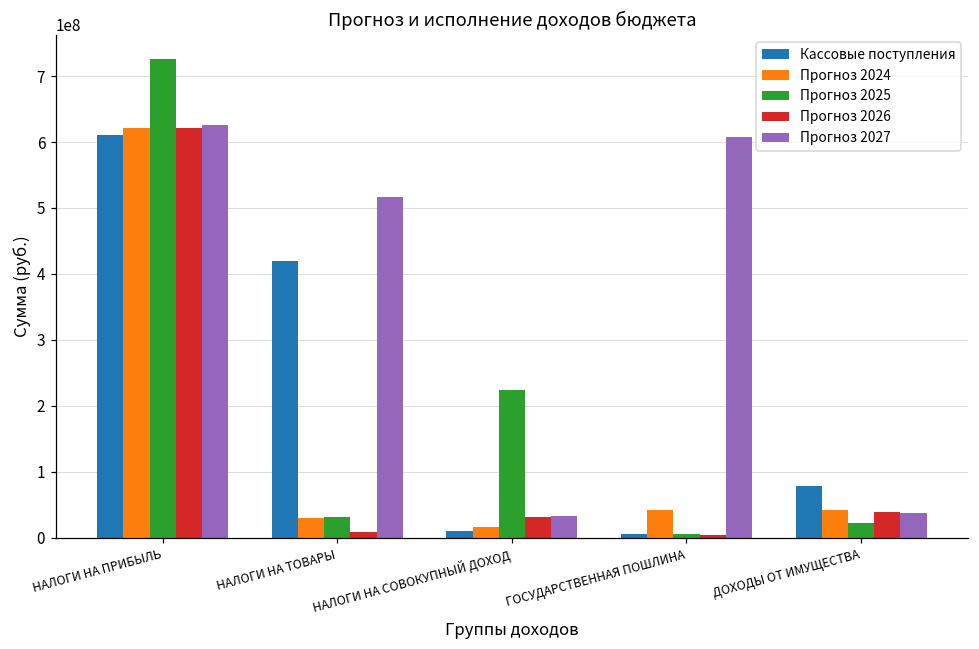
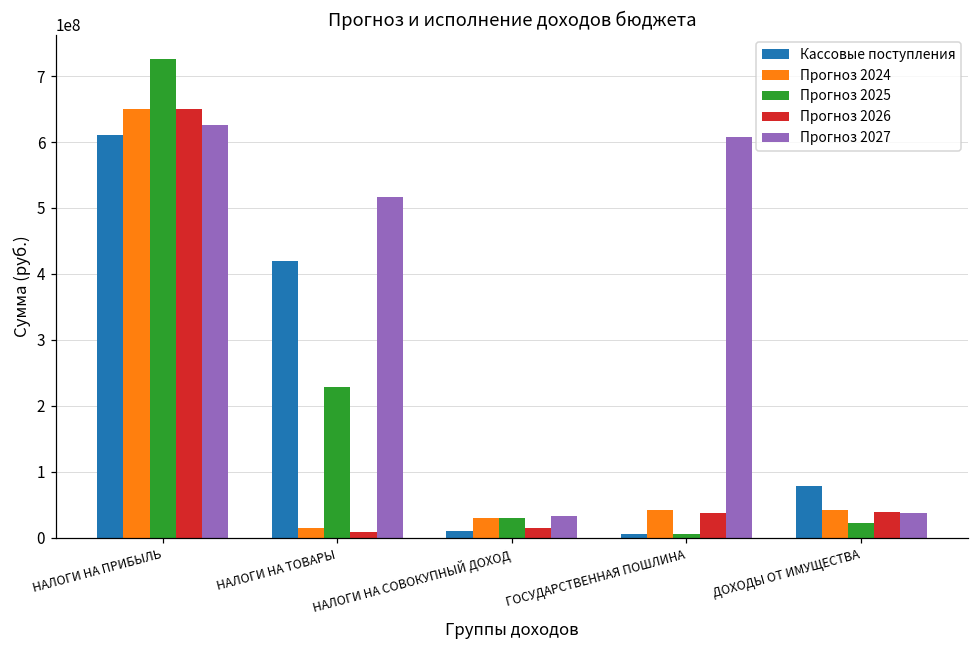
  {
    "Кассовые поступления": {
      "НАЛОГИ НА ПРИБЫЛЬ": 610000000,
      "НАЛОГИ НА ТОВАРЫ": 420000000,
      "НАЛОГИ НА СОВОКУПНЫЙ ДОХОД": 10000000,
      "ГОСУДАРСТВЕННАЯ ПОШЛИНА": 10000000,
      "ДОХОДЫ ОТ ИМУЩЕСТВА": 80000000
    },
    "Прогноз 2024": {
-     "НАЛОГИ НА ПРИБЫЛЬ": 620000000,
-     "НАЛОГИ НА ТОВАРЫ": 30000000,
-     "НАЛОГИ НА СОВОКУПНЫЙ ДОХОД": 20000000,
+     "НАЛОГИ НА ПРИБЫЛЬ": 650000000,
+     "НАЛОГИ НА ТОВАРЫ": 10000000,
+     "НАЛОГИ НА СОВОКУПНЫЙ ДОХОД": 30000000,
      "ГОСУДАРСТВЕННАЯ ПОШЛИНА": 40000000,
      "ДОХОДЫ ОТ ИМУЩЕСТВА": 40000000
    },
    "Прогноз 2025": {
      "НАЛОГИ НА ПРИБЫЛЬ": 730000000,
-     "НАЛОГИ НА ТОВАРЫ": 30000000,
-     "НАЛОГИ НА СОВОКУПНЫЙ ДОХОД": 220000000,
+     "НАЛОГИ НА ТОВАРЫ": 230000000,
+     "НАЛОГИ НА СОВОКУПНЫЙ ДОХОД": 30000000,
      "ГОСУДАРСТВЕННАЯ ПОШЛИНА": 10000000,
      "ДОХОДЫ ОТ ИМУЩЕСТВА": 20000000
    },
    "Прогноз 2026": {
-     "НАЛОГИ НА ПРИБЫЛЬ": 620000000,
+     "НАЛОГИ НА ПРИБЫЛЬ": 650000000,
      "НАЛОГИ НА ТОВАРЫ": 10000000,
-     "НАЛОГИ НА СОВОКУПНЫЙ ДОХОД": 30000000,
-     "ГОСУДАРСТВЕННАЯ ПОШЛИНА": 0,
+     "НАЛОГИ НА СОВОКУПНЫЙ ДОХОД": 10000000,
+     "ГОСУДАРСТВЕННАЯ ПОШЛИНА": 40000000,
      "ДОХОДЫ ОТ ИМУЩЕСТВА": 40000000
    },
    "Прогноз 2027": {
      "НАЛОГИ НА ПРИБЫЛЬ": 630000000,
      "НАЛОГИ НА ТОВАРЫ": 520000000,
      "НАЛОГИ НА СОВОКУПНЫЙ ДОХОД": 30000000,
      "ГОСУДАРСТВЕННАЯ ПОШЛИНА": 610000000,
      "ДОХОДЫ ОТ ИМУЩЕСТВА": 40000000
    }
  }
